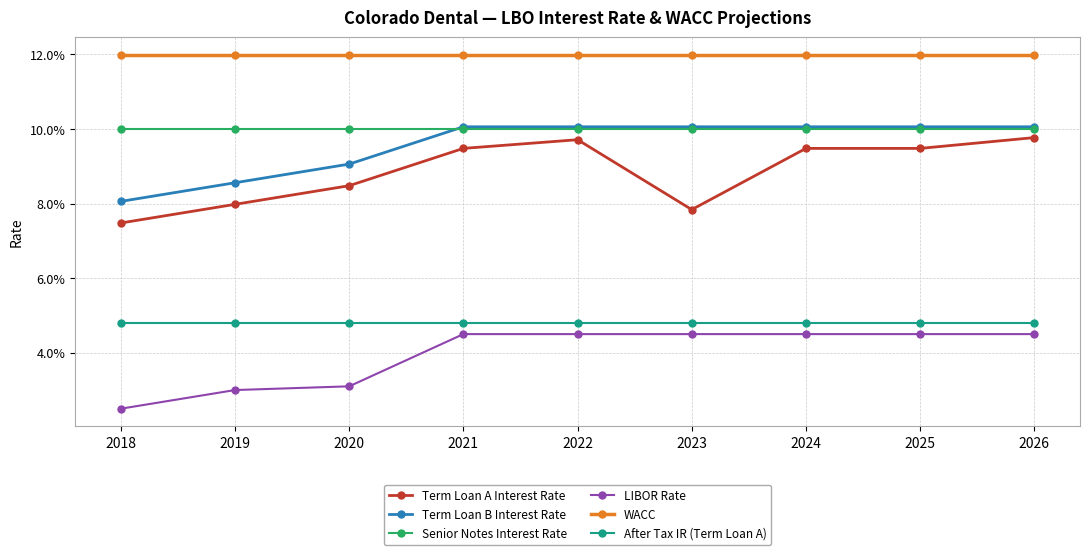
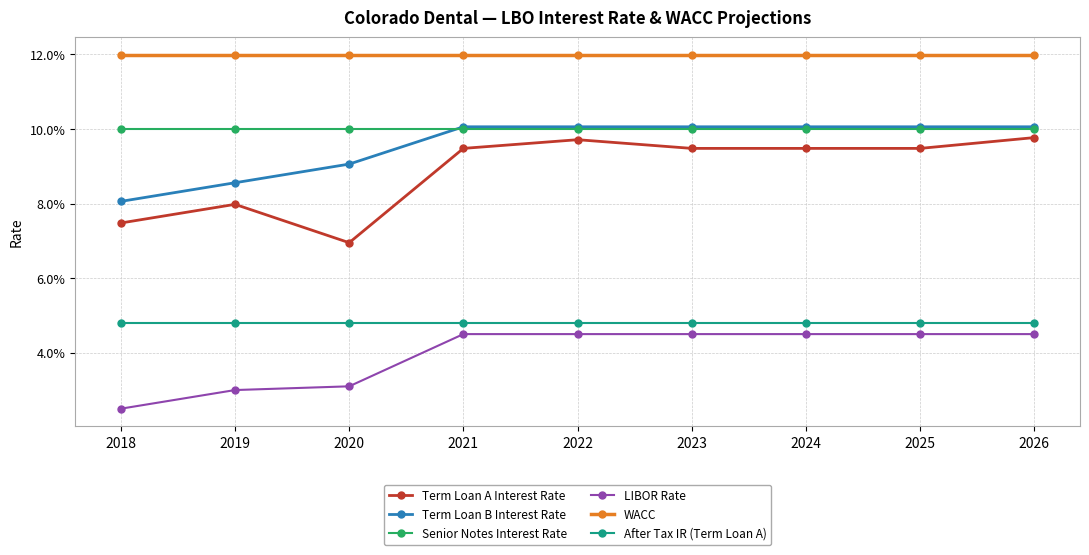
  {
    "Term Loan A Interest Rate": {
      "2018": "7.5%",
      "2019": "8.0%",
-     "2020": "8.5%",
+     "2020": "7.0%",
      "2021": "9.5%",
      "2022": "9.7%",
-     "2023": "7.8%",
+     "2023": "9.5%",
      "2024": "9.5%",
      "2025": "9.5%",
      "2026": "9.8%"
    },
    "Term Loan B Interest Rate": {
      "2018": "8.1%",
      "2019": "8.6%",
      "2020": "9.1%"
    },
    "LIBOR Rate": {
      "2018": "2.5%",
      "2019": "3.0%",
      "2020": "3.1%",
      "2021": "4.5%",
      "2022": "4.5%",
      "2023": "4.5%",
      "2024": "4.5%",
      "2025": "4.5%",
      "2026": "4.5%"
    },
    "WACC": {
      "2018": "12.0%",
      "2019": "12.0%",
      "2020": "12.0%",
      "2021": "12.0%",
      "2022": "12.0%",
      "2023": "12.0%",
      "2024": "12.0%",
      "2025": "12.0%",
      "2026": "12.0%"
    }
  }
